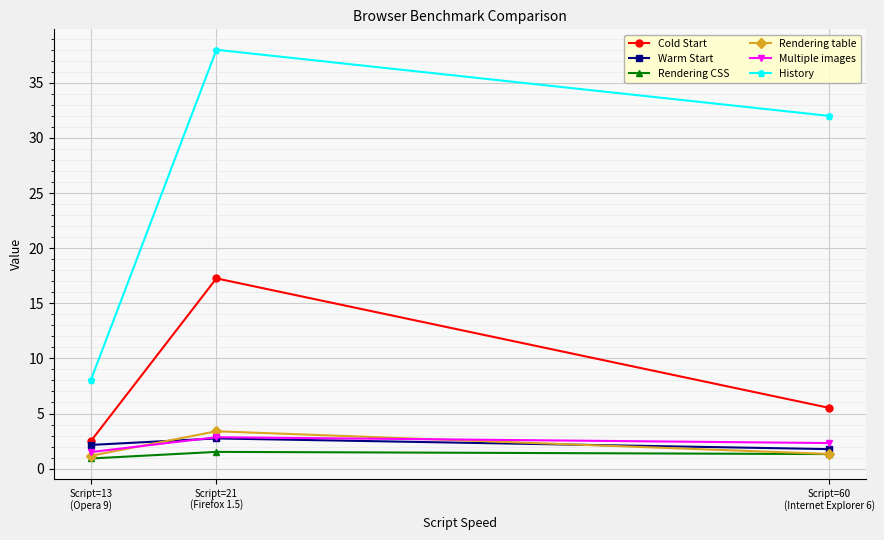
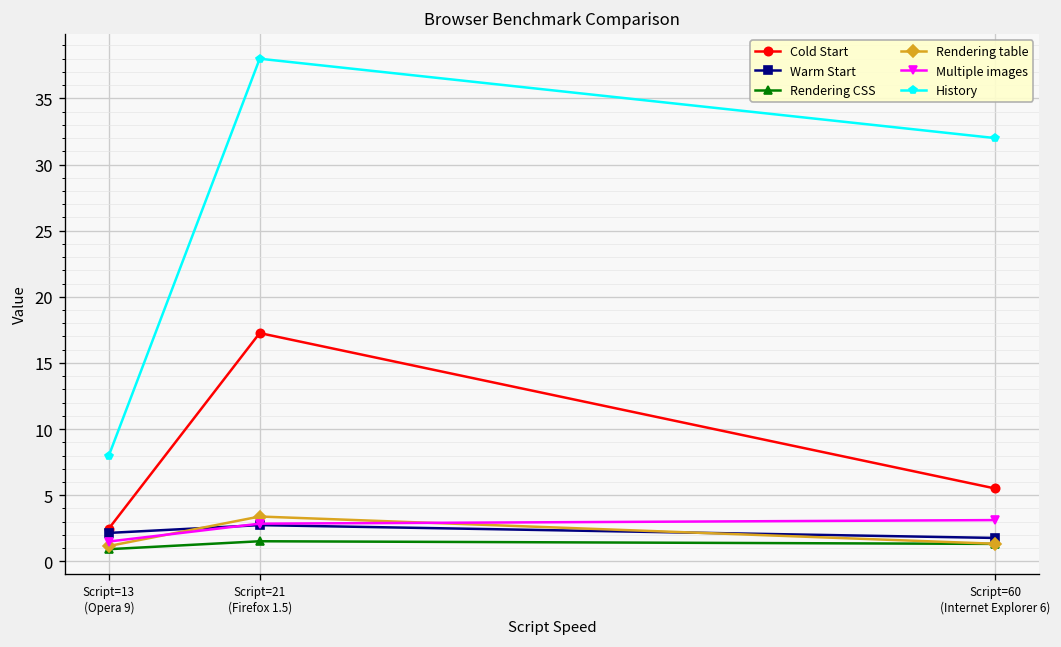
  {
    "Cold Start": {
      "Script=13 (Opera 9)": 2.5,
      "Script=21 (Firefox 1.5)": 17.3,
      "Script=60 (Internet Explorer 6)": 5.5
    },
    "Warm Start": {
      "Script=13 (Opera 9)": 2.2,
      "Script=60 (Internet Explorer 6)": 1.8
    },
    "Rendering CSS": {
      "Script=13 (Opera 9)": 0.9,
      "Script=21 (Firefox 1.5)": 1.5
    },
    "Rendering table": {
      "Script=13 (Opera 9)": 1.2,
      "Script=21 (Firefox 1.5)": 3.4
    },
    "Multiple images": {
      "Script=13 (Opera 9)": 1.5,
-     "Script=60 (Internet Explorer 6)": 2.3
+     "Script=60 (Internet Explorer 6)": 3.1
    },
    "History": {
      "Script=13 (Opera 9)": 8.0,
      "Script=21 (Firefox 1.5)": 38.0,
      "Script=60 (Internet Explorer 6)": 32.0
    }
  }
